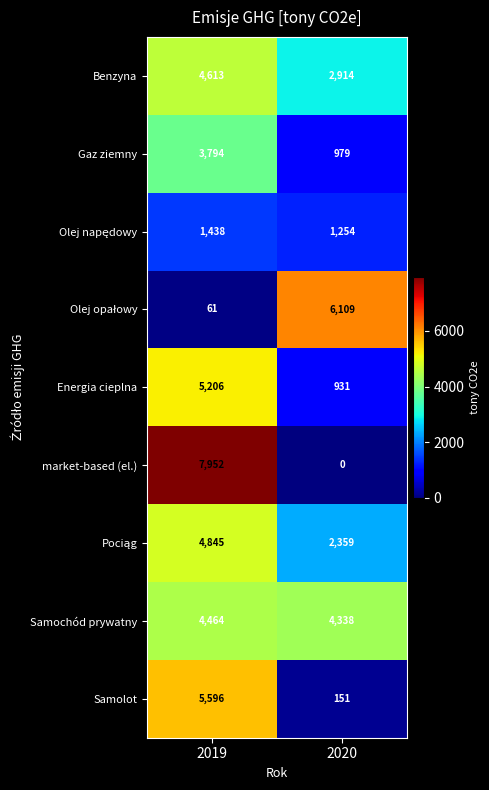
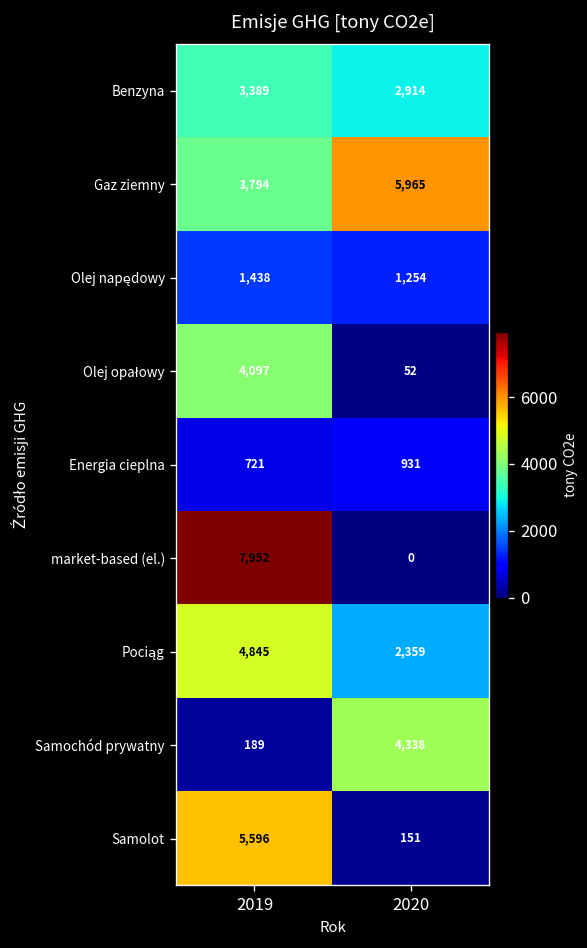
  {
    "Benzyna": {
-     "2019": "4,613",
+     "2019": "3,389",
      "2020": "2,914"
    },
    "Gaz ziemny": {
      "2019": "3,794",
-     "2020": "979"
+     "2020": "5,965"
    },
    "Olej napędowy": {
      "2019": "1,438",
      "2020": "1,254"
    },
    "Olej opałowy": {
-     "2019": "61",
-     "2020": "6,109"
+     "2019": "4,097",
+     "2020": "52"
    },
    "Energia cieplna": {
-     "2019": "5,206",
+     "2019": "721",
      "2020": "931"
    },
    "market-based (el.)": {
      "2019": "7,952",
      "2020": "0"
    },
    "Pociąg": {
      "2019": "4,845",
      "2020": "2,359"
    },
    "Samochód prywatny": {
-     "2019": "4,464",
+     "2019": "189",
      "2020": "4,338"
    },
    "Samolot": {
      "2019": "5,596",
      "2020": "151"
    }
  }
